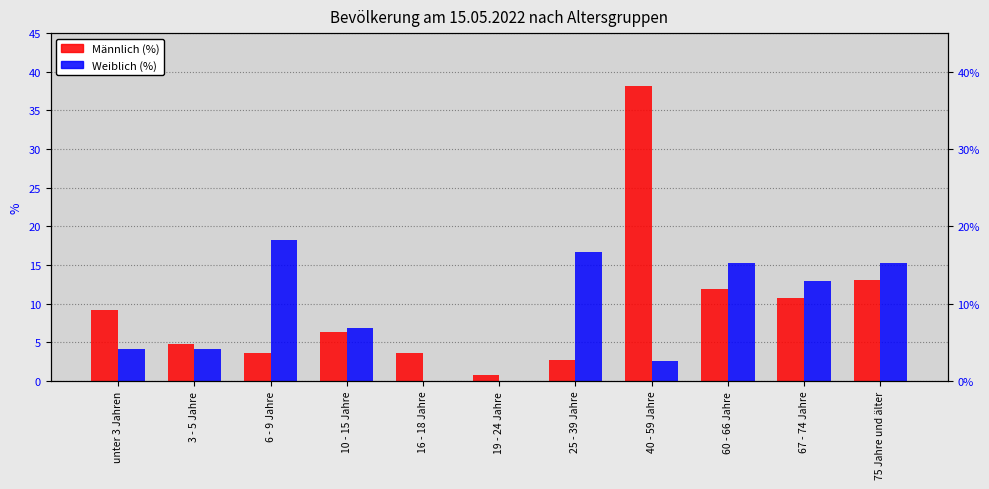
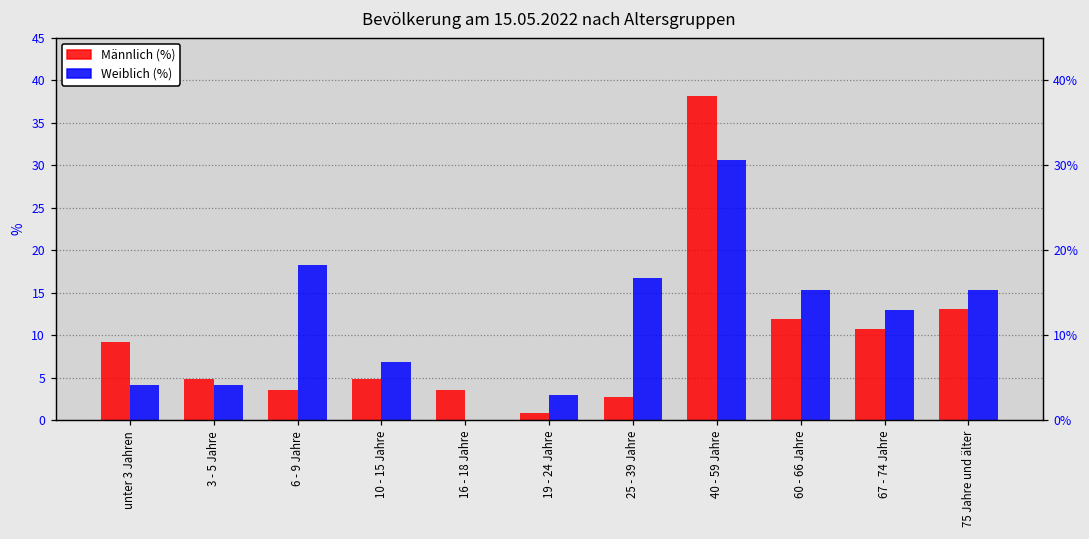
  {
    "Männlich (%)": {
      "unter 3 Jahren": 9,
      "3 - 5 Jahre": 5,
      "6 - 9 Jahre": 4,
-     "10 - 15 Jahre": 6,
+     "10 - 15 Jahre": 5,
      "16 - 18 Jahre": 4,
      "19 - 24 Jahre": 1,
      "25 - 39 Jahre": 3,
      "40 - 59 Jahre": 38,
      "60 - 66 Jahre": 12,
      "67 - 74 Jahre": 11,
      "75 Jahre und älter": 13
    },
    "Weiblich (%)": {
      "unter 3 Jahren": 4,
      "3 - 5 Jahre": 4,
      "6 - 9 Jahre": 18,
      "10 - 15 Jahre": 7,
      "16 - 18 Jahre": 0,
-     "19 - 24 Jahre": 0,
+     "19 - 24 Jahre": 3,
      "25 - 39 Jahre": 17,
-     "40 - 59 Jahre": 3,
+     "40 - 59 Jahre": 31,
      "60 - 66 Jahre": 15,
      "67 - 74 Jahre": 13,
      "75 Jahre und älter": 15
    }
  }
